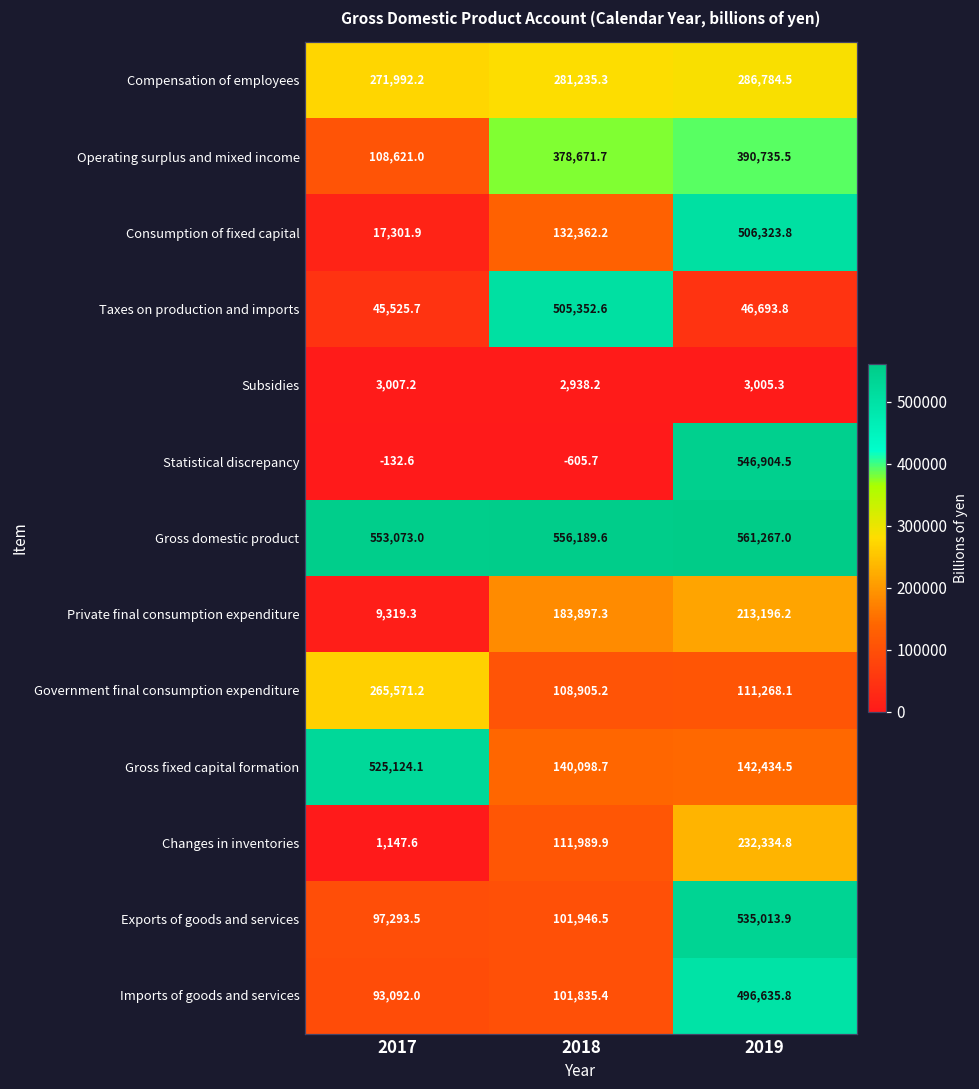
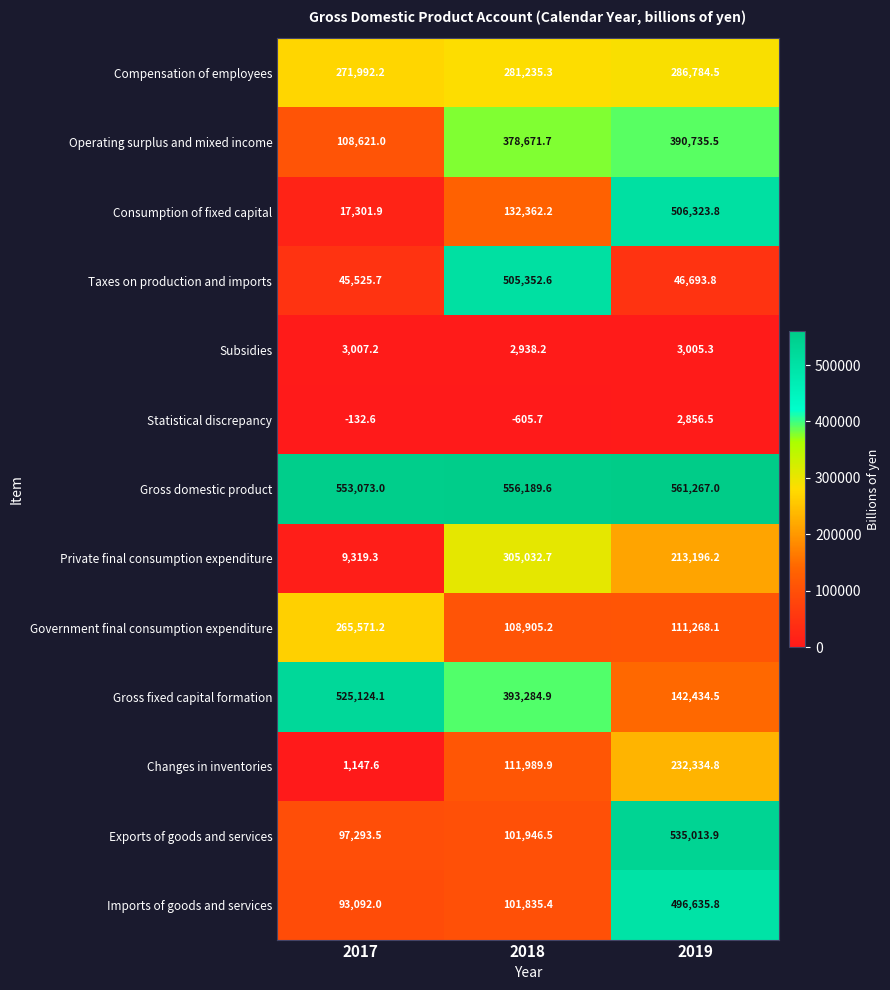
  {
    "Compensation of employees": {
      "2017": "271,992.2",
      "2018": "281,235.3",
      "2019": "286,784.5"
    },
    "Operating surplus and mixed income": {
      "2017": "108,621.0",
      "2018": "378,671.7",
      "2019": "390,735.5"
    },
    "Consumption of fixed capital": {
      "2017": "17,301.9",
      "2018": "132,362.2",
      "2019": "506,323.8"
    },
    "Taxes on production and imports": {
      "2017": "45,525.7",
      "2018": "505,352.6",
      "2019": "46,693.8"
    },
    "Subsidies": {
      "2017": "3,007.2",
      "2018": "2,938.2",
      "2019": "3,005.3"
    },
    "Statistical discrepancy": {
      "2017": "-132.6",
      "2018": "-605.7",
-     "2019": "546,904.5"
+     "2019": "2,856.5"
    },
    "Gross domestic product": {
      "2017": "553,073.0",
      "2018": "556,189.6",
      "2019": "561,267.0"
    },
    "Private final consumption expenditure": {
      "2017": "9,319.3",
-     "2018": "183,897.3",
+     "2018": "305,032.7",
      "2019": "213,196.2"
    },
    "Government final consumption expenditure": {
      "2017": "265,571.2",
      "2018": "108,905.2",
      "2019": "111,268.1"
    },
    "Gross fixed capital formation": {
      "2017": "525,124.1",
-     "2018": "140,098.7",
+     "2018": "393,284.9",
      "2019": "142,434.5"
    },
    "Changes in inventories": {
      "2017": "1,147.6",
      "2018": "111,989.9",
      "2019": "232,334.8"
    },
    "Exports of goods and services": {
      "2017": "97,293.5",
      "2018": "101,946.5",
      "2019": "535,013.9"
    },
    "Imports of goods and services": {
      "2017": "93,092.0",
      "2018": "101,835.4",
      "2019": "496,635.8"
    }
  }
